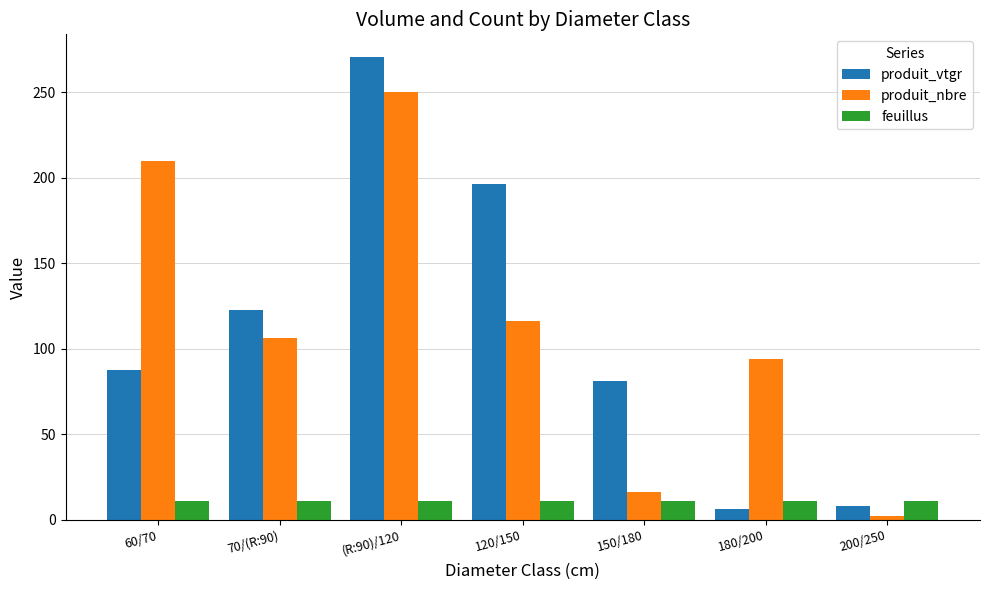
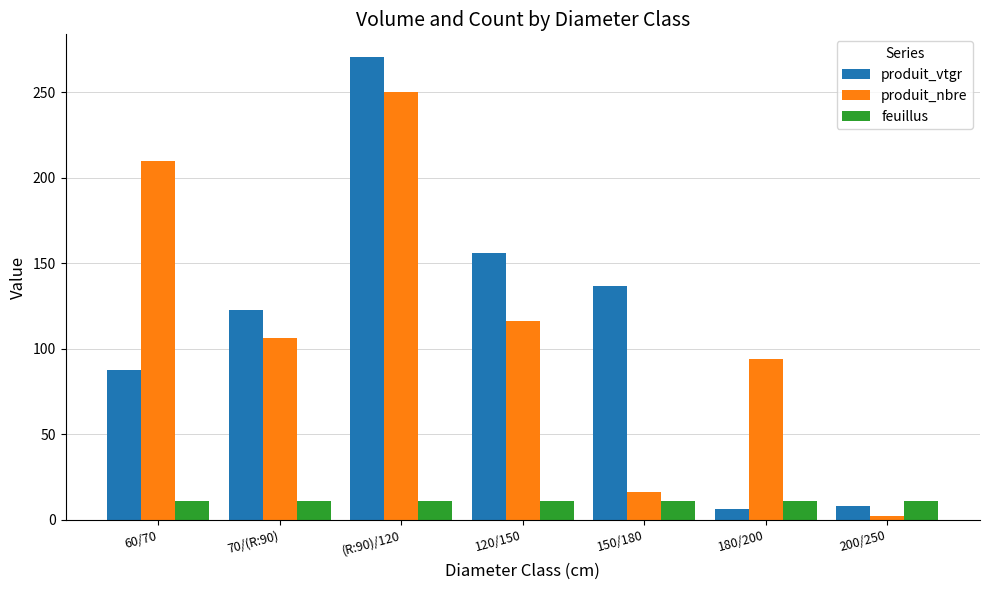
  {
    "produit_vtgr": {
      "60/70": 88,
      "70/(R:90)": 123,
      "(R:90)/120": 270,
-     "120/150": 196,
-     "150/180": 81,
+     "120/150": 156,
+     "150/180": 137,
      "180/200": 6,
      "200/250": 8
    },
    "produit_nbre": {
      "60/70": 210,
      "70/(R:90)": 106,
      "(R:90)/120": 250,
      "120/150": 116,
      "150/180": 16,
      "180/200": 94,
      "200/250": 2
    },
    "feuillus": {
      "60/70": 11,
      "70/(R:90)": 11,
      "(R:90)/120": 11,
      "120/150": 11,
      "150/180": 11,
      "180/200": 11,
      "200/250": 11
    }
  }
